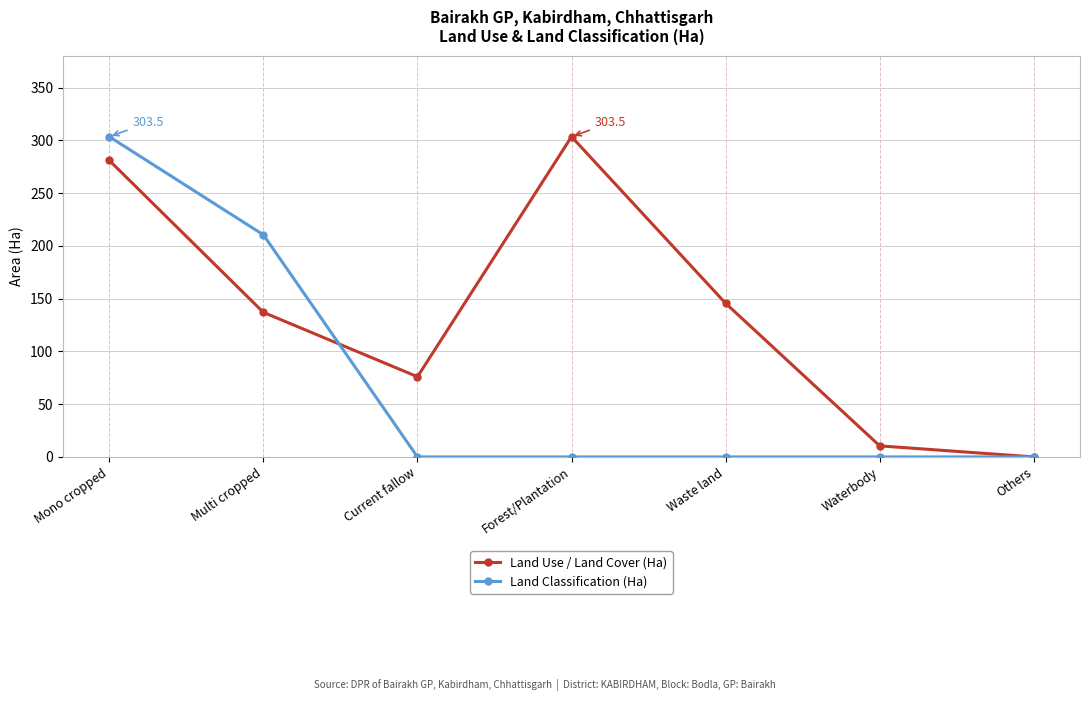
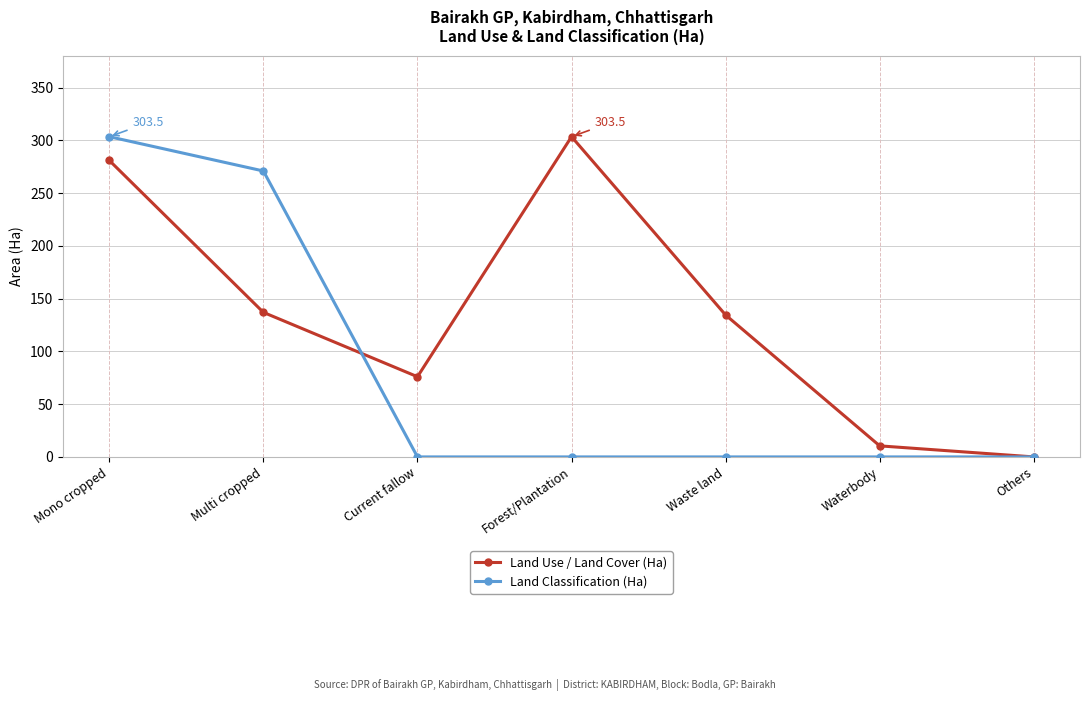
  {
    "Land Use / Land Cover (Ha)": {
      "Mono cropped": 281,
      "Multi cropped": 137,
      "Current fallow": 76,
-     "Waste land": 146,
+     "Waste land": 135,
      "Waterbody": 10
    },
    "Land Classification (Ha)": {
-     "Multi cropped": 211,
+     "Multi cropped": 271,
      "Current fallow": 0,
      "Forest/Plantation": 0,
      "Waste land": 0,
      "Waterbody": 0
    }
  }
